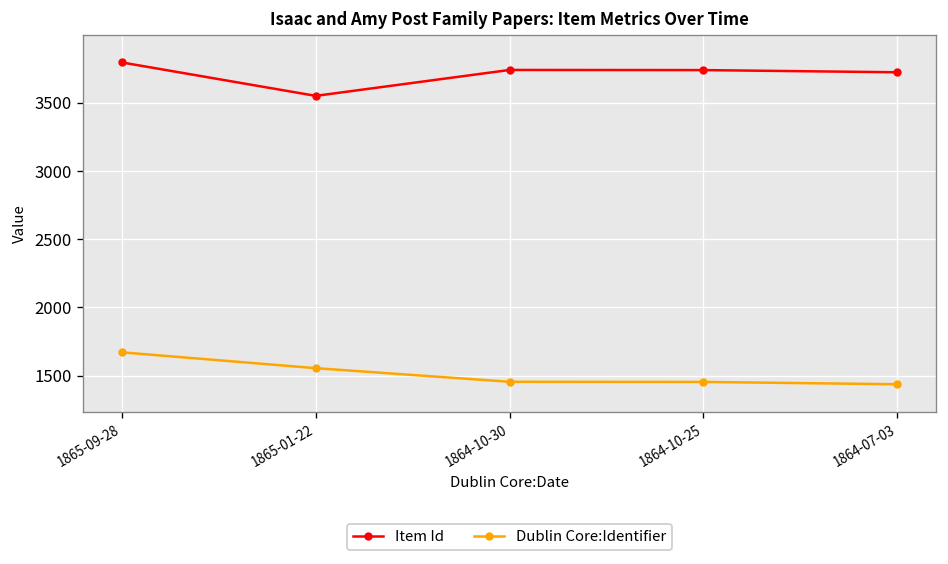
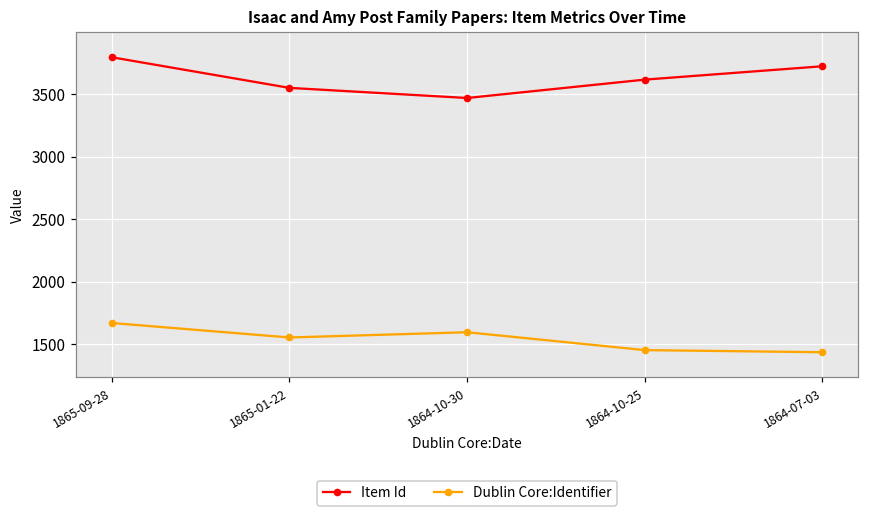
  {
    "Item Id": {
      "1865-09-28": 3800,
      "1865-01-22": 3550,
-     "1864-10-30": 3740,
-     "1864-10-25": 3740,
+     "1864-10-30": 3470,
+     "1864-10-25": 3620,
      "1864-07-03": 3720
    },
    "Dublin Core:Identifier": {
      "1865-09-28": 1670,
      "1865-01-22": 1550,
-     "1864-10-30": 1450,
+     "1864-10-30": 1600,
      "1864-10-25": 1450,
      "1864-07-03": 1440
    }
  }
